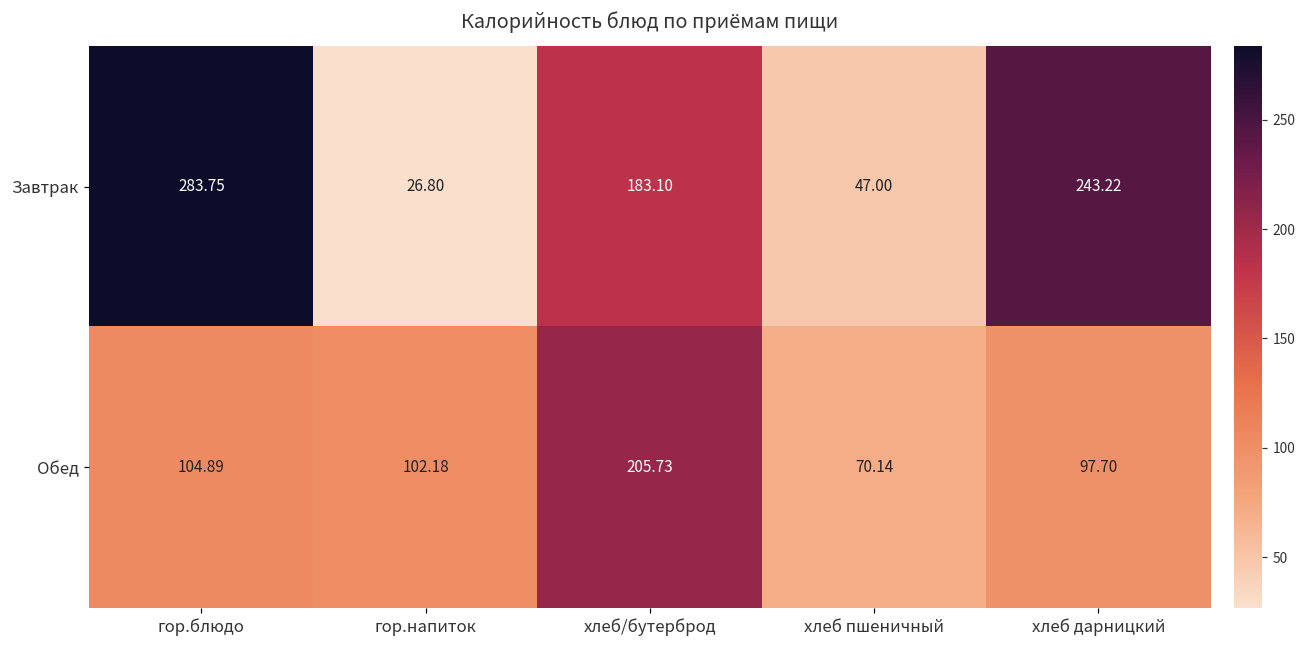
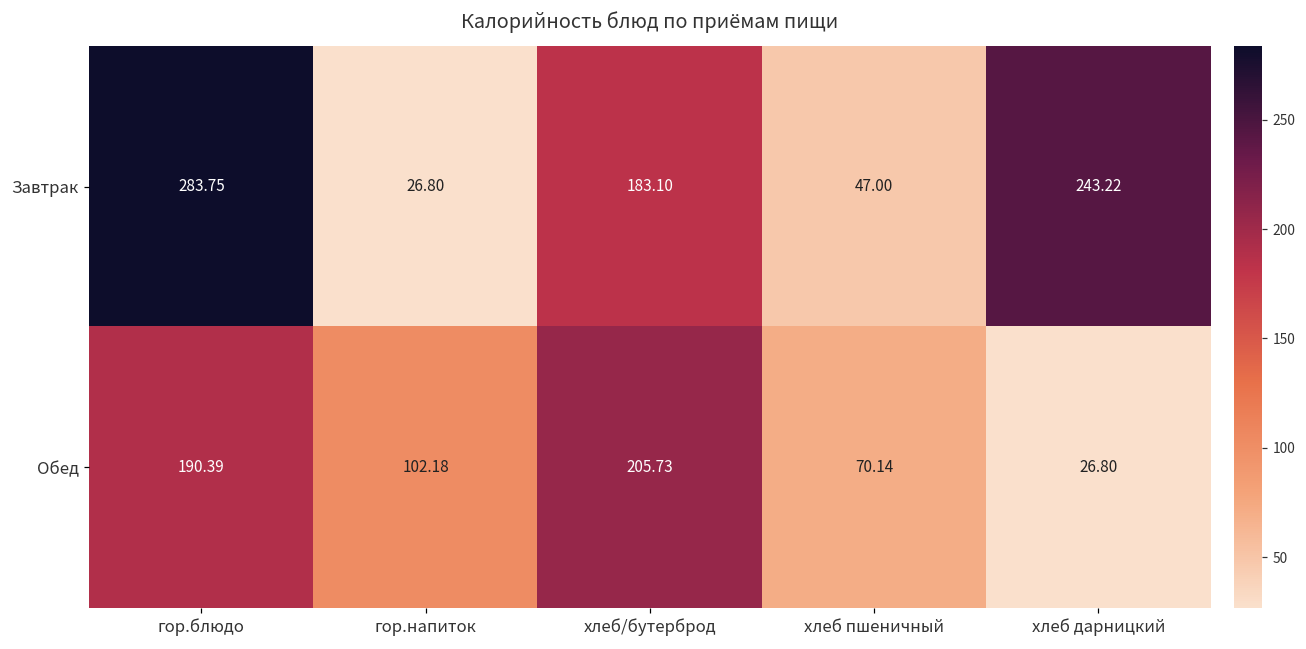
  {
    "Завтрак": {
      "гор.блюдо": 283.75,
      "гор.напиток": 26.80,
      "хлеб/бутерброд": 183.10,
      "хлеб пшеничный": 47.00,
      "хлеб дарницкий": 243.22
    },
    "Обед": {
-     "гор.блюдо": 104.89,
+     "гор.блюдо": 190.39,
      "гор.напиток": 102.18,
      "хлеб/бутерброд": 205.73,
      "хлеб пшеничный": 70.14,
-     "хлеб дарницкий": 97.70
+     "хлеб дарницкий": 26.80
    }
  }
